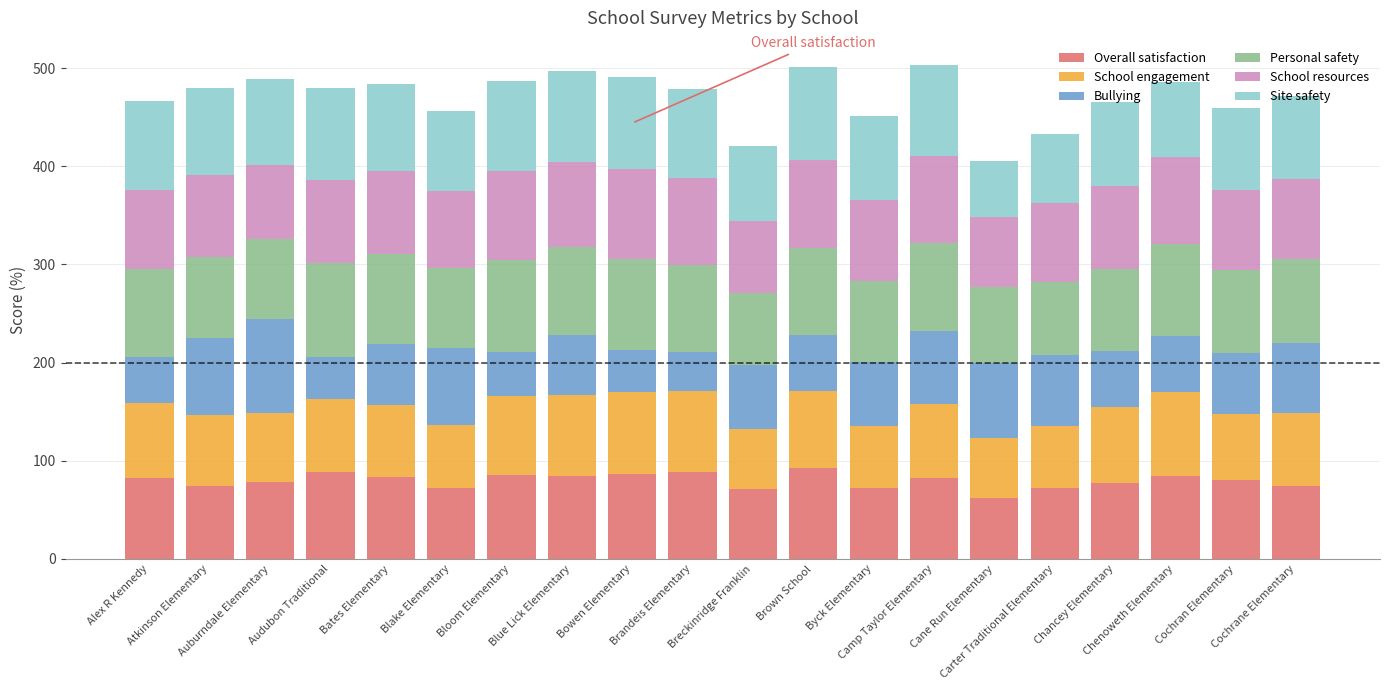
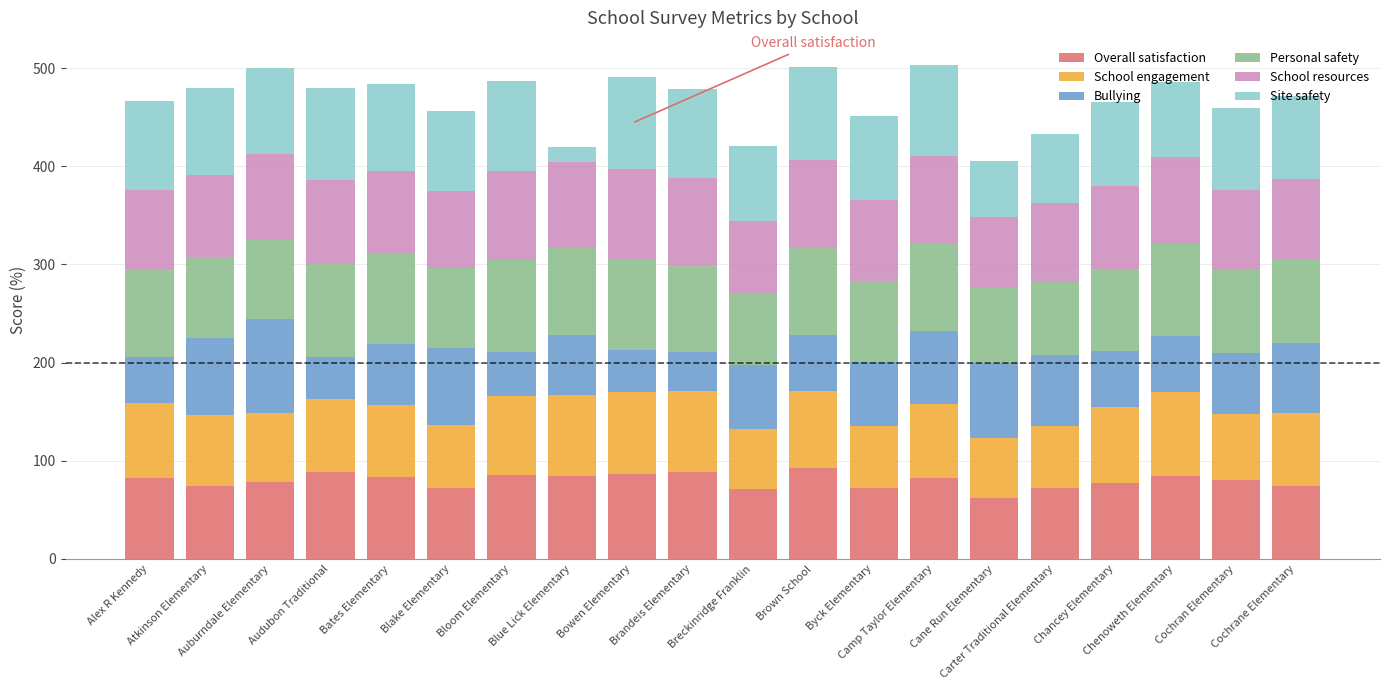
  {
    "Overall satisfaction": {
      "Alex R Kennedy": 80,
      "Atkinson Elementary": 70,
      "Auburndale Elementary": 80,
      "Audubon Traditional": 90,
      "Bates Elementary": 80,
      "Blake Elementary": 70,
      "Bloom Elementary": 90,
      "Blue Lick Elementary": 80,
      "Bowen Elementary": 90,
      "Brandeis Elementary": 90,
      "Breckinridge Franklin": 70,
      "Brown School": 90,
      "Byck Elementary": 70,
      "Camp Taylor Elementary": 80,
      "Cane Run Elementary": 60,
      "Carter Traditional Elementary": 70,
      "Chancey Elementary": 80,
      "Chenoweth Elementary": 90,
      "Cochran Elementary": 80,
      "Cochrane Elementary": 70
    },
    "School engagement": {
      "Alex R Kennedy": 80,
      "Atkinson Elementary": 70,
      "Auburndale Elementary": 70,
      "Audubon Traditional": 70,
      "Bates Elementary": 70,
      "Blake Elementary": 60,
      "Bloom Elementary": 80,
      "Blue Lick Elementary": 80,
      "Bowen Elementary": 80,
      "Brandeis Elementary": 80,
      "Breckinridge Franklin": 60,
      "Brown School": 80,
      "Byck Elementary": 60,
      "Camp Taylor Elementary": 80,
      "Cane Run Elementary": 60,
      "Carter Traditional Elementary": 60,
      "Chancey Elementary": 80,
      "Chenoweth Elementary": 80,
      "Cochran Elementary": 70,
      "Cochrane Elementary": 70
    },
    "Bullying": {
      "Alex R Kennedy": 50,
      "Atkinson Elementary": 80,
      "Auburndale Elementary": 100,
      "Audubon Traditional": 40,
      "Bates Elementary": 60,
      "Blake Elementary": 80,
      "Bloom Elementary": 40,
      "Blue Lick Elementary": 60,
      "Bowen Elementary": 40,
      "Brandeis Elementary": 40,
      "Breckinridge Franklin": 70,
      "Brown School": 60,
      "Byck Elementary": 70,
      "Camp Taylor Elementary": 70,
      "Cane Run Elementary": 80,
      "Carter Traditional Elementary": 70,
      "Chancey Elementary": 60,
      "Chenoweth Elementary": 60,
      "Cochran Elementary": 60,
      "Cochrane Elementary": 70
    },
    "Personal safety": {
      "Alex R Kennedy": 90,
      "Atkinson Elementary": 80,
      "Auburndale Elementary": 80,
      "Audubon Traditional": 100,
      "Bates Elementary": 90,
      "Blake Elementary": 80,
      "Bloom Elementary": 90,
      "Blue Lick Elementary": 90,
      "Bowen Elementary": 90,
      "Brandeis Elementary": 90,
      "Breckinridge Franklin": 70,
      "Brown School": 90,
      "Byck Elementary": 80,
      "Camp Taylor Elementary": 90,
      "Cane Run Elementary": 80,
      "Carter Traditional Elementary": 70,
      "Chancey Elementary": 80,
      "Chenoweth Elementary": 90,
      "Cochran Elementary": 90,
      "Cochrane Elementary": 90
    },
    "School resources": {
      "Alex R Kennedy": 80,
      "Atkinson Elementary": 80,
-     "Auburndale Elementary": 80,
+     "Auburndale Elementary": 90,
      "Audubon Traditional": 90,
      "Bates Elementary": 80,
      "Blake Elementary": 80,
      "Bloom Elementary": 90,
      "Blue Lick Elementary": 90,
      "Bowen Elementary": 90,
      "Brandeis Elementary": 90,
      "Breckinridge Franklin": 70,
      "Brown School": 90,
      "Byck Elementary": 80,
      "Camp Taylor Elementary": 90,
      "Cane Run Elementary": 70,
      "Carter Traditional Elementary": 80,
      "Chancey Elementary": 80,
      "Chenoweth Elementary": 90,
      "Cochran Elementary": 80,
      "Cochrane Elementary": 80
    },
    "Site safety": {
      "Alex R Kennedy": 90,
      "Atkinson Elementary": 90,
      "Auburndale Elementary": 90,
      "Audubon Traditional": 90,
      "Bates Elementary": 90,
      "Blake Elementary": 80,
      "Bloom Elementary": 90,
-     "Blue Lick Elementary": 90,
+     "Blue Lick Elementary": 20,
      "Bowen Elementary": 90,
      "Brandeis Elementary": 90,
      "Breckinridge Franklin": 80,
      "Brown School": 100,
      "Byck Elementary": 90,
      "Camp Taylor Elementary": 90,
      "Cane Run Elementary": 60,
      "Carter Traditional Elementary": 70,
      "Chancey Elementary": 90,
      "Chenoweth Elementary": 80,
      "Cochran Elementary": 80,
      "Cochrane Elementary": 80
    }
  }
